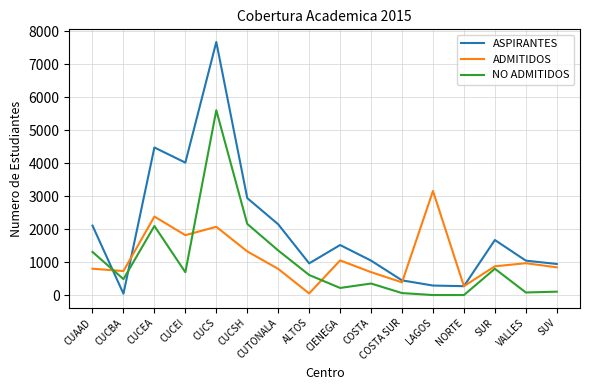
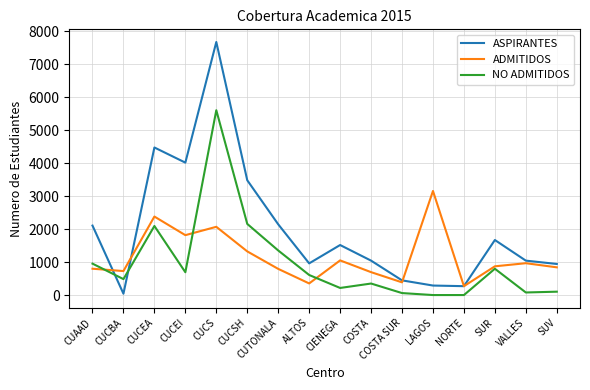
  {
    "ASPIRANTES": {
      "CUAAD": 2100,
      "CUCBA": 0,
      "CUCEA": 4500,
      "CUCEI": 4000,
      "CUCS": 7700,
-     "CUCSH": 2900,
+     "CUCSH": 3500,
      "CUTONALA": 2100,
      "ALTOS": 1000,
      "CIENEGA": 1500,
      "COSTA": 1000,
      "LAGOS": 300,
      "SUR": 1700,
      "VALLES": 1000,
      "SUV": 900
    },
    "ADMITIDOS": {
      "CUAAD": 800,
      "CUCBA": 700,
      "CUCEA": 2400,
      "CUCEI": 1800,
      "CUCS": 2100,
      "CUCSH": 1300,
      "CUTONALA": 800,
-     "ALTOS": 0,
+     "ALTOS": 400,
      "CIENEGA": 1100,
      "COSTA": 700,
      "LAGOS": 3200,
      "VALLES": 1000,
      "SUV": 800
    },
    "NO ADMITIDOS": {
-     "CUAAD": 1300,
+     "CUAAD": 1000,
      "CUCBA": 500,
      "CUCEA": 2100,
      "CUCEI": 700,
      "CUCS": 5600,
      "CUCSH": 2200,
      "CUTONALA": 1400,
      "ALTOS": 600,
      "CIENEGA": 200,
      "COSTA": 300,
      "COSTA SUR": 100,
      "LAGOS": 0,
      "NORTE": 0,
      "VALLES": 100,
      "SUV": 100
    }
  }
